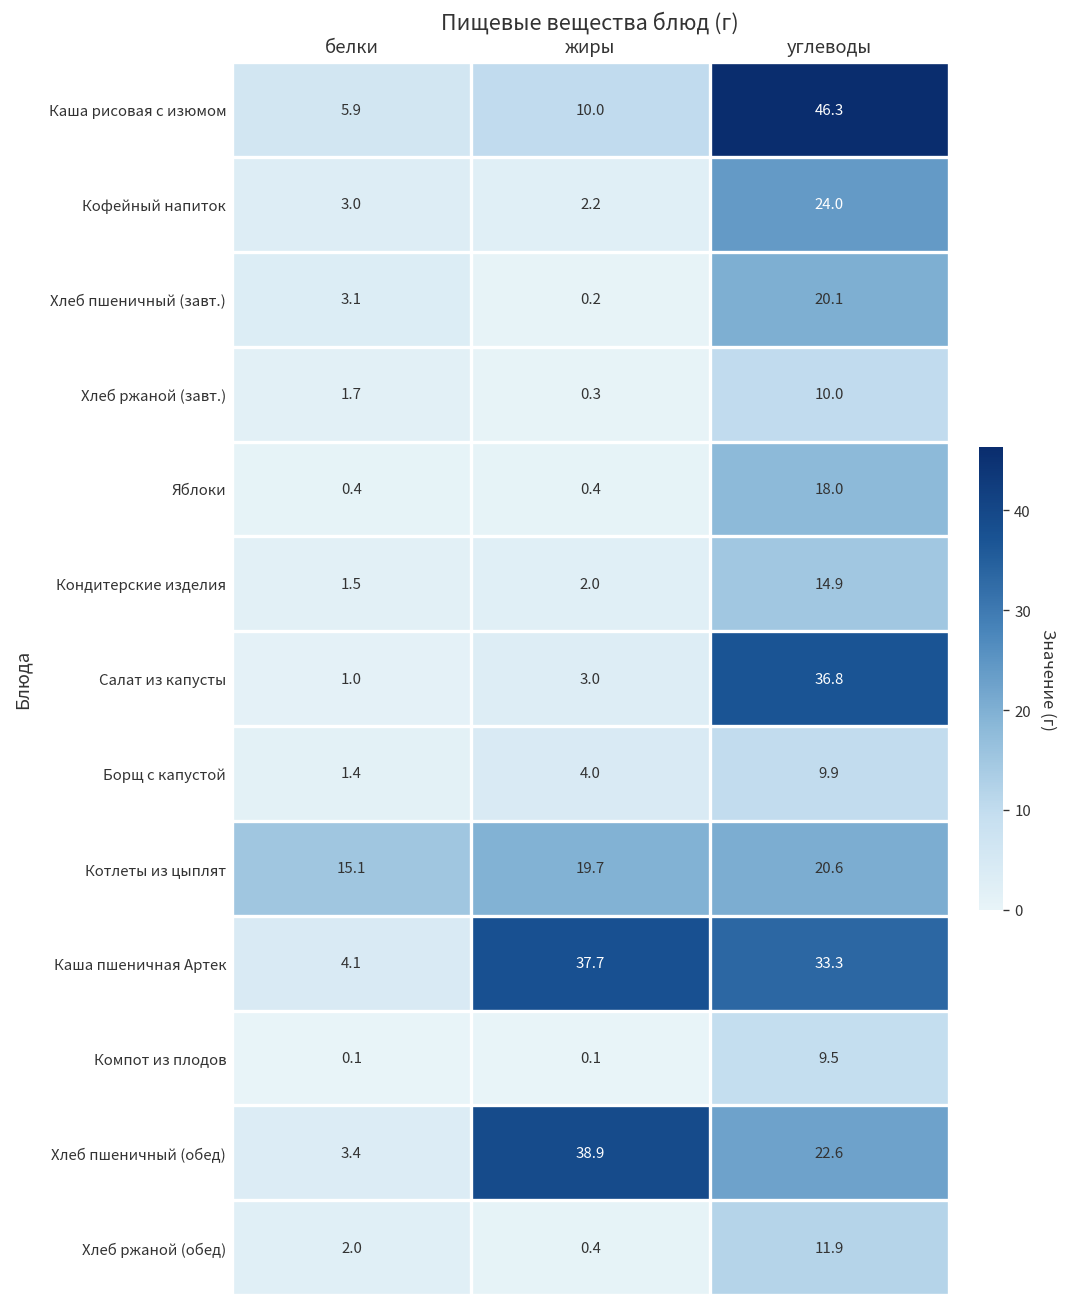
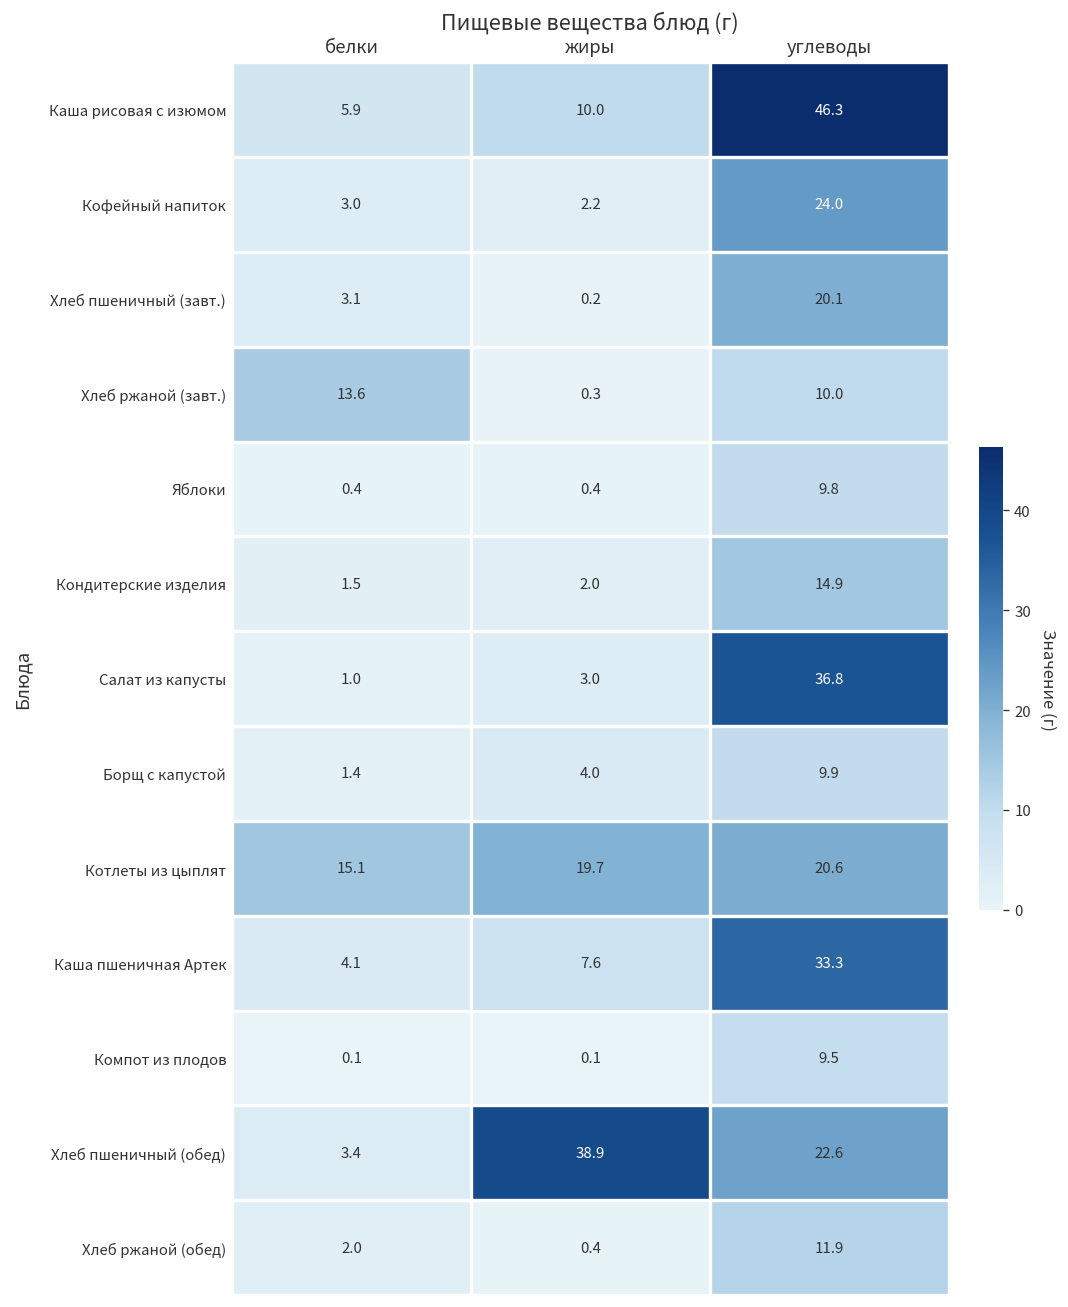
  {
    "Каша рисовая с изюмом": {
      "белки": 5.9,
      "жиры": 10.0,
      "углеводы": 46.3
    },
    "Кофейный напиток": {
      "белки": 3.0,
      "жиры": 2.2,
      "углеводы": 24.0
    },
    "Хлеб пшеничный (завт.)": {
      "белки": 3.1,
      "жиры": 0.2,
      "углеводы": 20.1
    },
    "Хлеб ржаной (завт.)": {
-     "белки": 1.7,
+     "белки": 13.6,
      "жиры": 0.3,
      "углеводы": 10.0
    },
    "Яблоки": {
      "белки": 0.4,
      "жиры": 0.4,
-     "углеводы": 18.0
+     "углеводы": 9.8
    },
    "Кондитерские изделия": {
      "белки": 1.5,
      "жиры": 2.0,
      "углеводы": 14.9
    },
    "Салат из капусты": {
      "белки": 1.0,
      "жиры": 3.0,
      "углеводы": 36.8
    },
    "Борщ с капустой": {
      "белки": 1.4,
      "жиры": 4.0,
      "углеводы": 9.9
    },
    "Котлеты из цыплят": {
      "белки": 15.1,
      "жиры": 19.7,
      "углеводы": 20.6
    },
    "Каша пшеничная Артек": {
      "белки": 4.1,
-     "жиры": 37.7,
+     "жиры": 7.6,
      "углеводы": 33.3
    },
    "Компот из плодов": {
      "белки": 0.1,
      "жиры": 0.1,
      "углеводы": 9.5
    },
    "Хлеб пшеничный (обед)": {
      "белки": 3.4,
      "жиры": 38.9,
      "углеводы": 22.6
    },
    "Хлеб ржаной (обед)": {
      "белки": 2.0,
      "жиры": 0.4,
      "углеводы": 11.9
    }
  }
